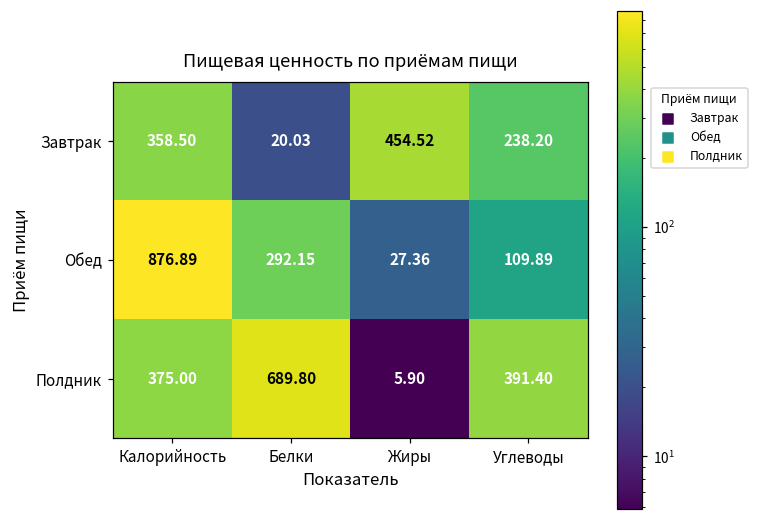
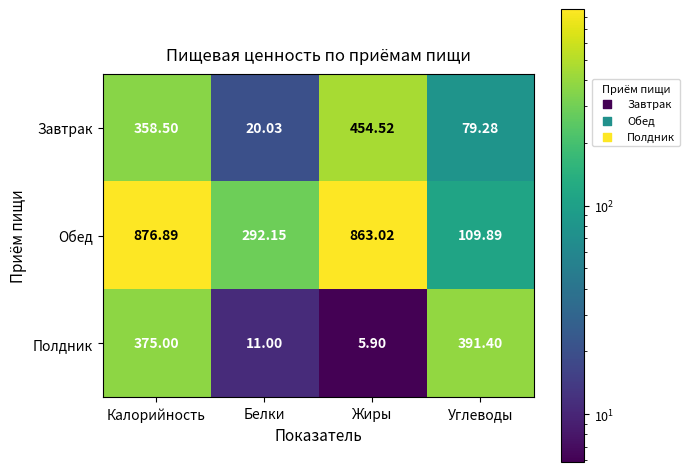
  {
    "Завтрак": {
      "Калорийность": 358.50,
      "Белки": 20.03,
      "Жиры": 454.52,
-     "Углеводы": 238.20
+     "Углеводы": 79.28
    },
    "Обед": {
      "Калорийность": 876.89,
      "Белки": 292.15,
-     "Жиры": 27.36,
+     "Жиры": 863.02,
      "Углеводы": 109.89
    },
    "Полдник": {
      "Калорийность": 375.00,
-     "Белки": 689.80,
+     "Белки": 11.00,
      "Жиры": 5.90,
      "Углеводы": 391.40
    }
  }
